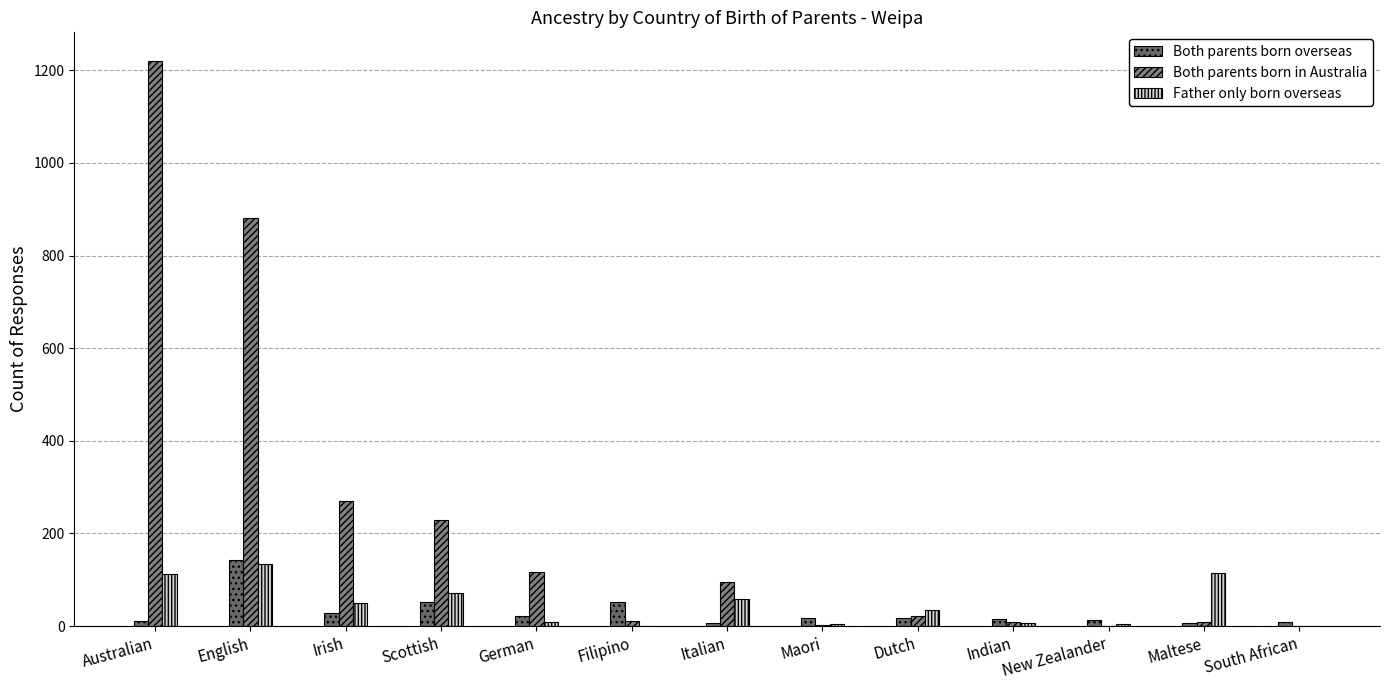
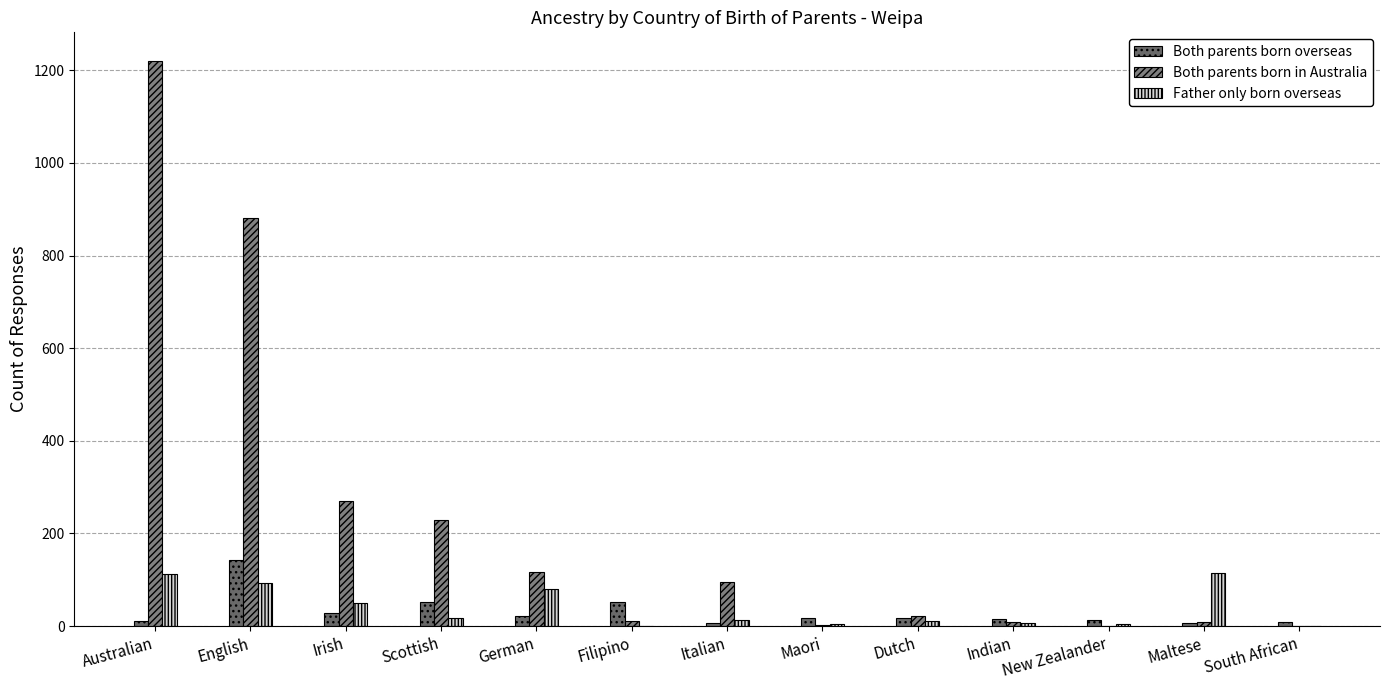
  {
    "Father only born overseas": {
      "Australian": 110,
-     "English": 130,
+     "English": 90,
      "Irish": 50,
-     "Scottish": 70,
-     "German": 10,
+     "Scottish": 20,
+     "German": 80,
      "Filipino": 0,
-     "Italian": 60,
-     "Dutch": 30,
+     "Italian": 10,
+     "Dutch": 10,
      "Indian": 10,
      "Maltese": 110,
      "South African": 0
    }
  }
